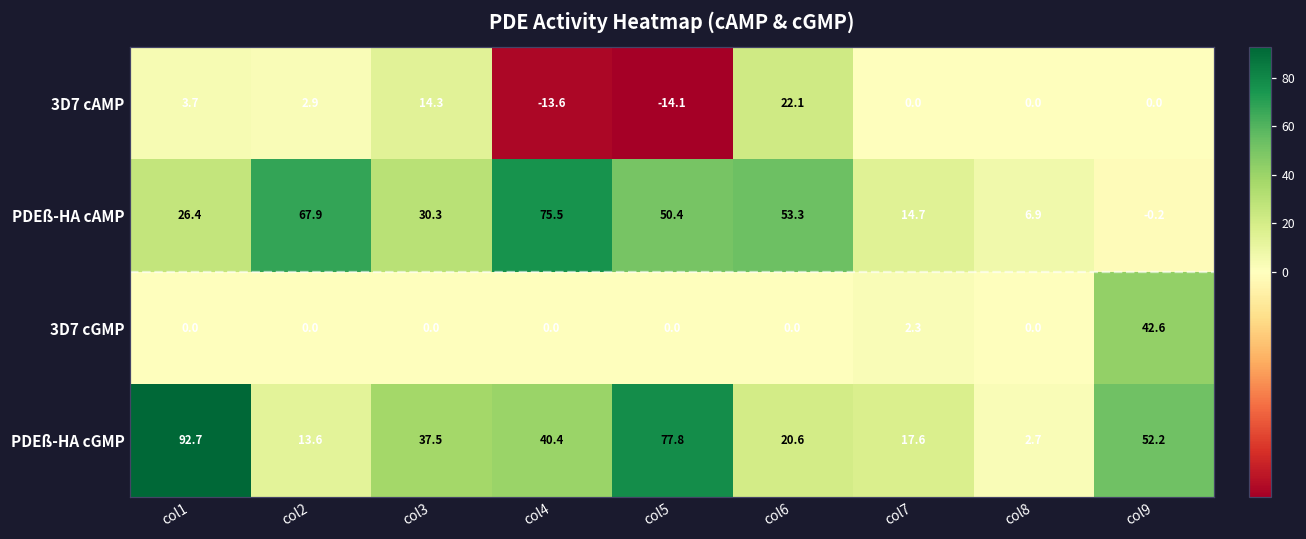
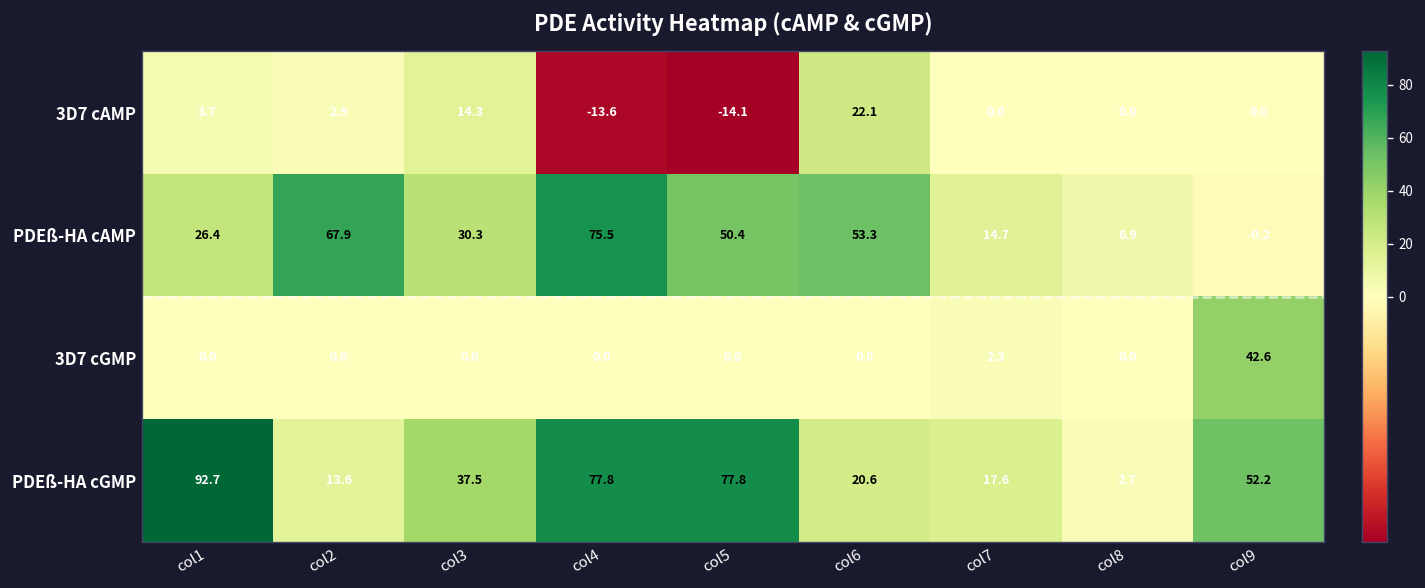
  {
    "3D7 cAMP": {
      "col1": 3.7,
      "col2": 2.9,
      "col3": 14.3,
      "col4": -13.6,
      "col5": -14.1,
      "col6": 22.1,
      "col7": 0.0,
      "col8": 0.0,
      "col9": 0.0
    },
    "PDEß-HA cAMP": {
      "col1": 26.4,
      "col2": 67.9,
      "col3": 30.3,
      "col4": 75.5,
      "col5": 50.4,
      "col6": 53.3,
      "col7": 14.7,
      "col8": 6.9,
      "col9": -0.2
    },
    "3D7 cGMP": {
      "col1": 0.0,
      "col2": 0.0,
      "col3": 0.0,
      "col4": 0.0,
      "col5": 0.0,
      "col6": 0.0,
      "col7": 2.3,
      "col8": 0.0,
      "col9": 42.6
    },
    "PDEß-HA cGMP": {
      "col1": 92.7,
      "col2": 13.6,
      "col3": 37.5,
-     "col4": 40.4,
+     "col4": 77.8,
      "col5": 77.8,
      "col6": 20.6,
      "col7": 17.6,
      "col8": 2.7,
      "col9": 52.2
    }
  }
